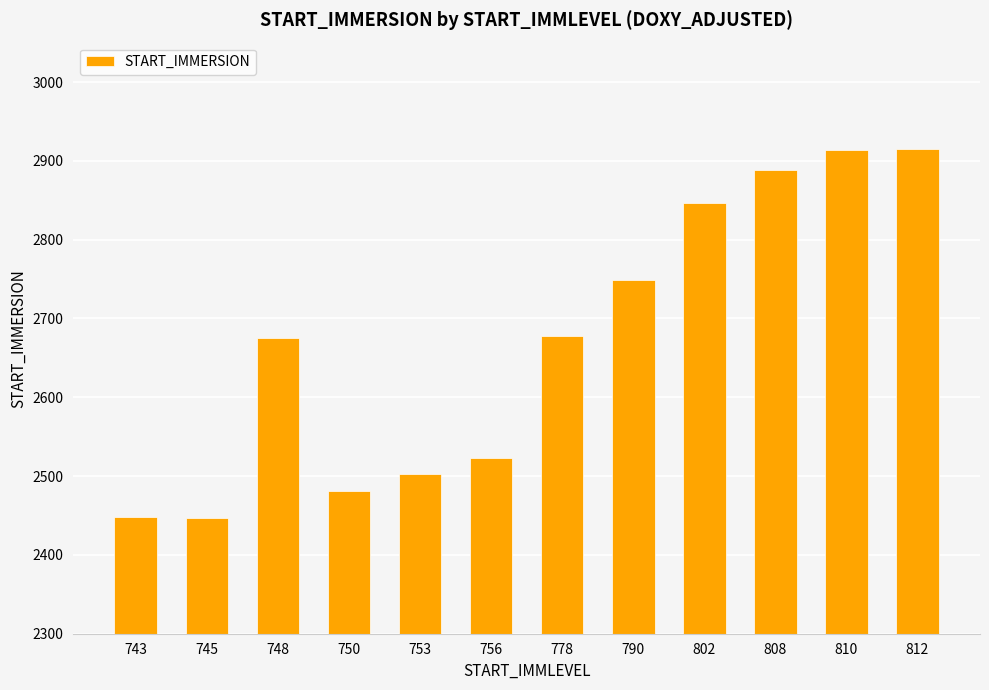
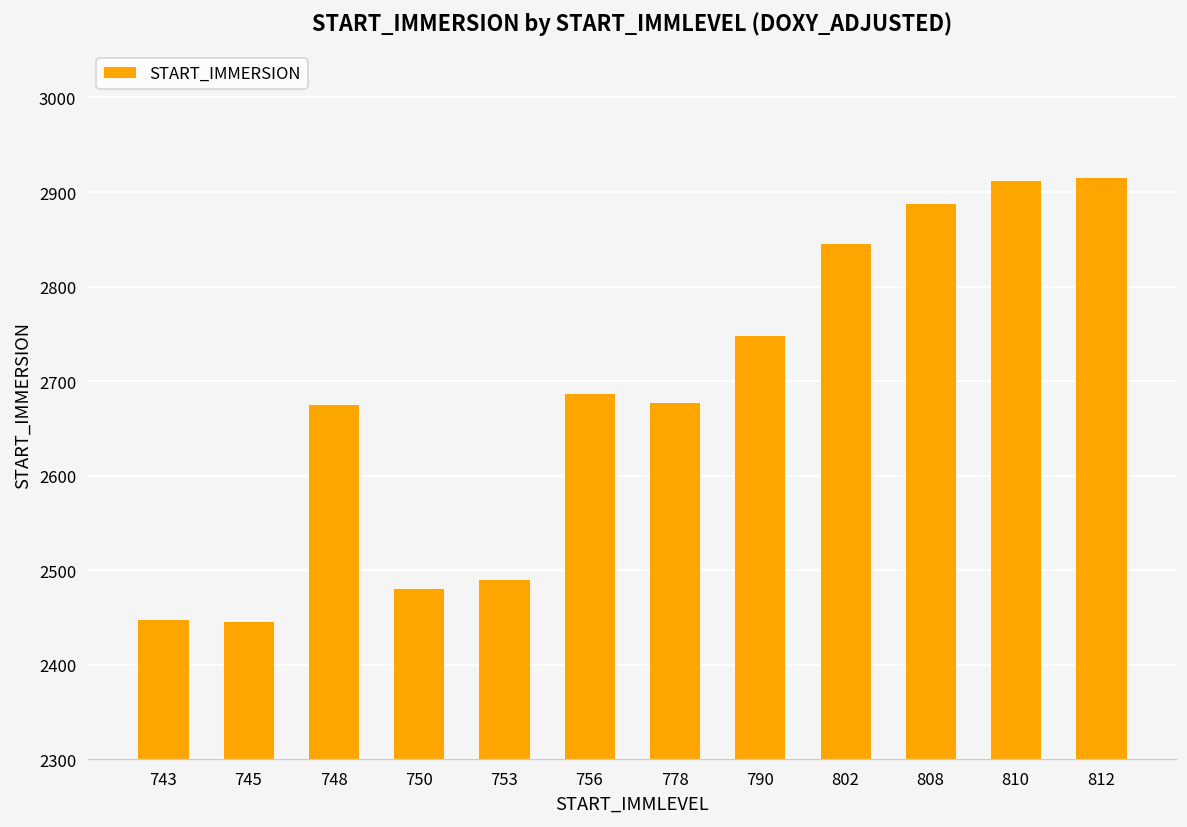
  {
    "743": 2450,
    "745": 2450,
    "748": 2680,
    "750": 2480,
-   "753": 2500,
-   "756": 2520,
+   "753": 2490,
+   "756": 2690,
    "778": 2680,
    "790": 2750,
    "802": 2850,
    "808": 2890,
    "810": 2910,
    "812": 2920
  }
